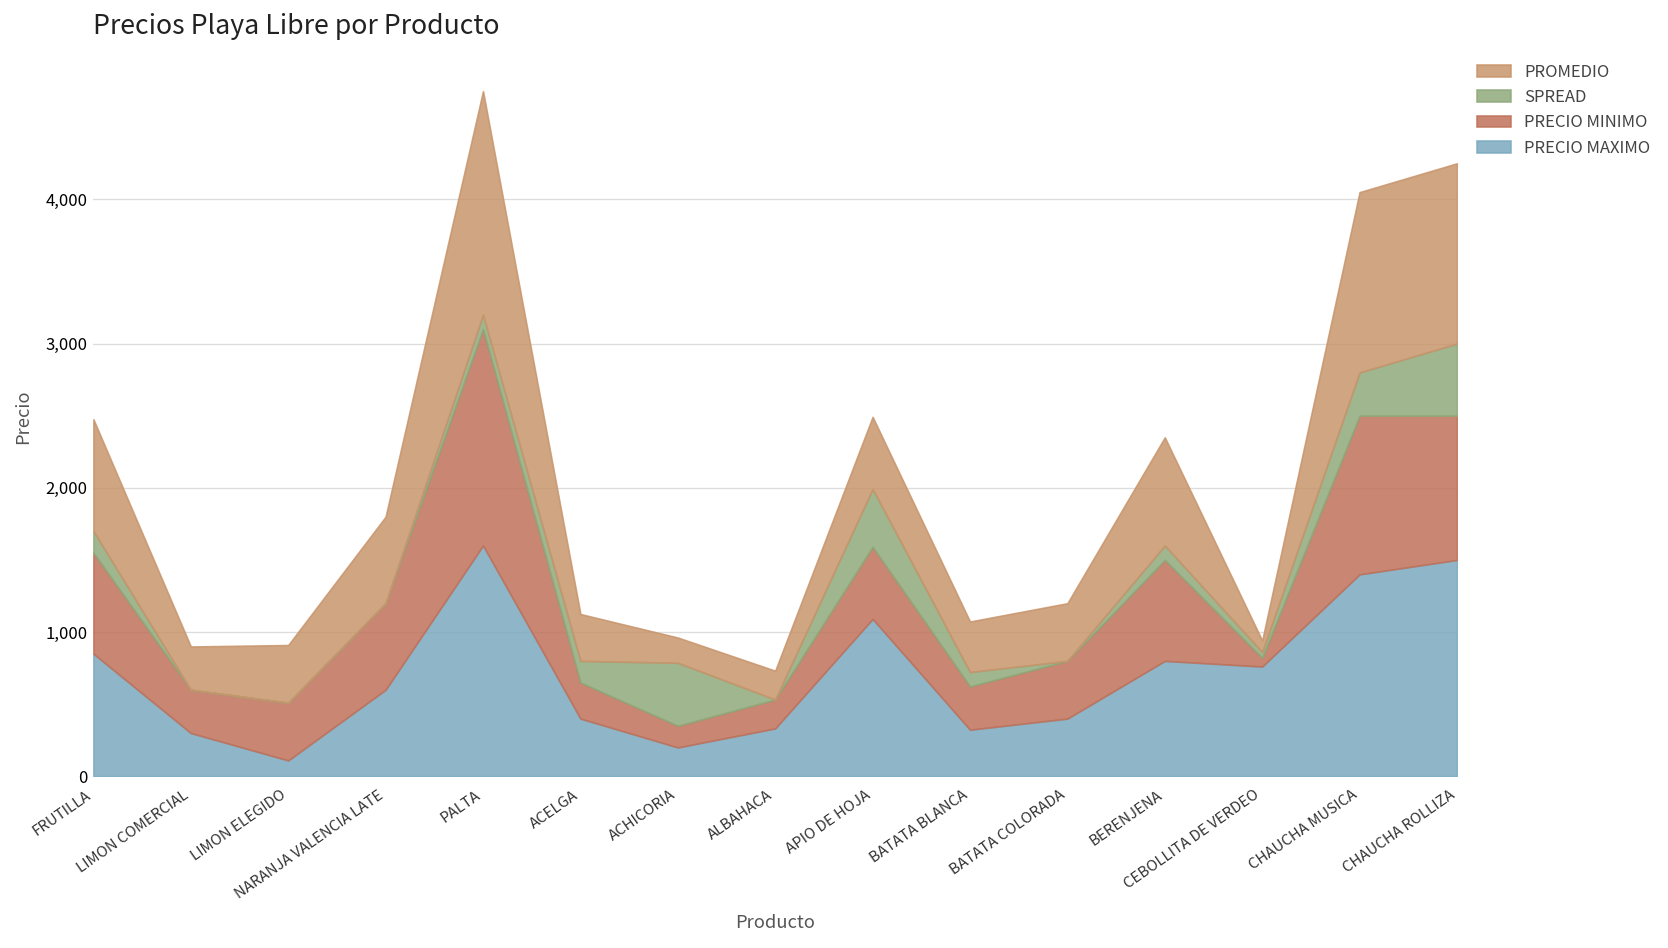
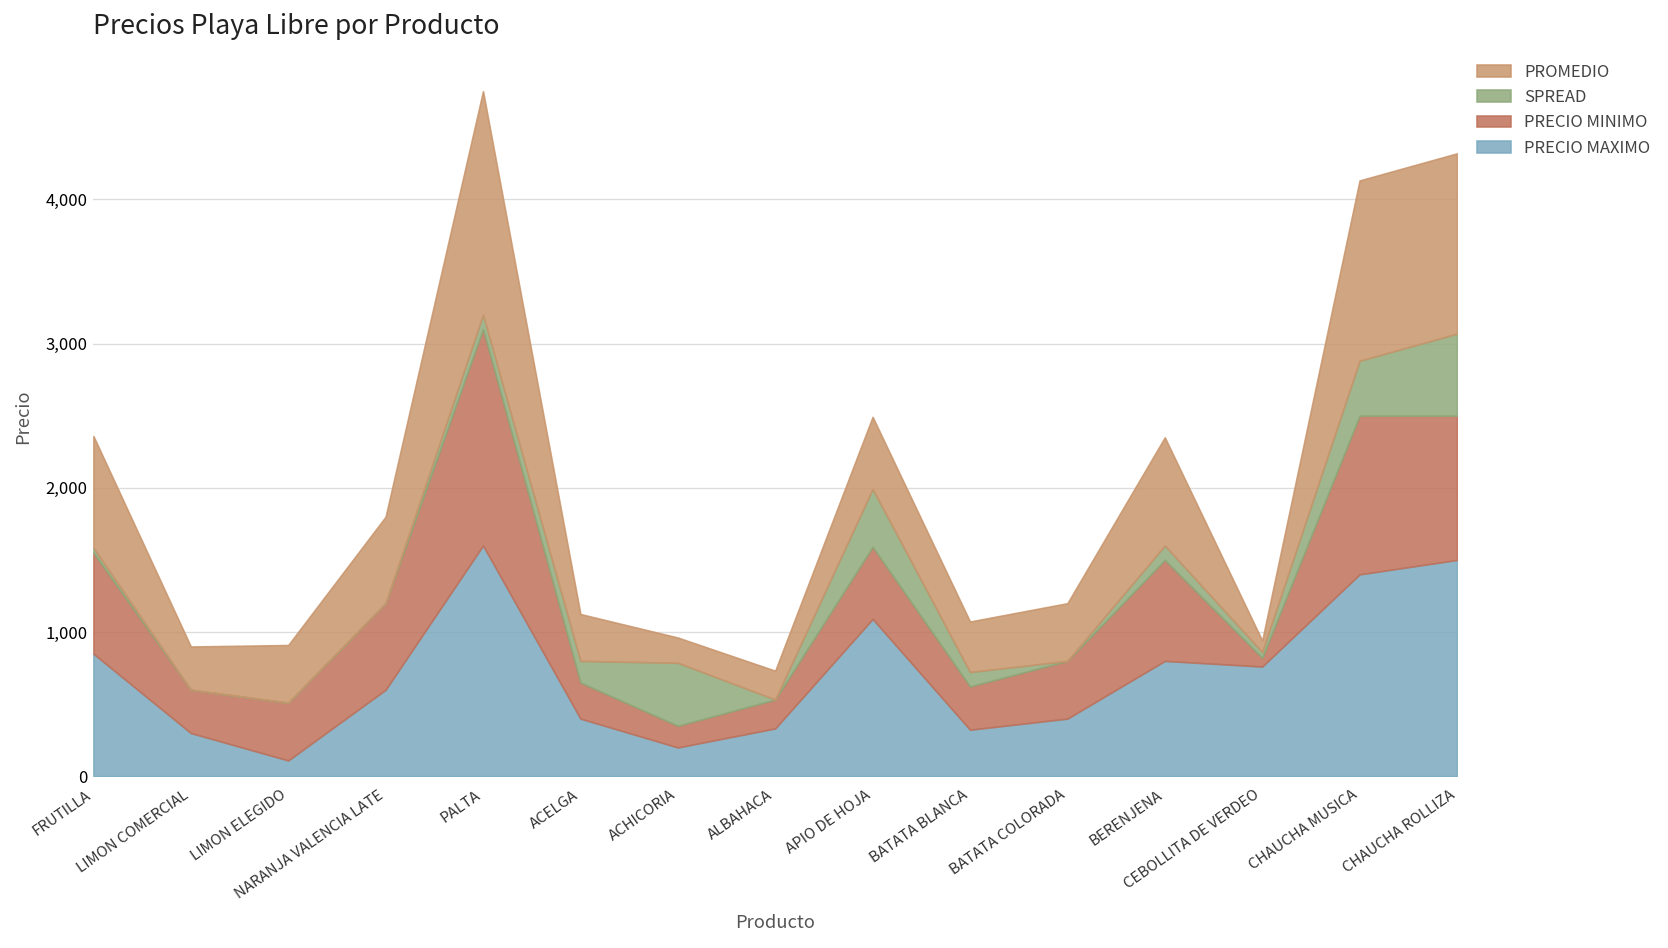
  {
    "PRECIO MAXIMO": {
      "FRUTILLA": "850",
      "LIMON COMERCIAL": "300",
      "LIMON ELEGIDO": "110",
      "NARANJA VALENCIA LATE": "600",
      "PALTA": "1,600",
      "ACELGA": "400",
      "ACHICORIA": "200",
      "ALBAHACA": "330",
      "APIO DE HOJA": "1,090",
      "BATATA BLANCA": "320",
      "BATATA COLORADA": "400",
      "BERENJENA": "800",
      "CEBOLLITA DE VERDEO": "760",
      "CHAUCHA MUSICA": "1,400",
      "CHAUCHA ROLLIZA": "1,500"
    },
    "SPREAD": {
-     "FRUTILLA": "150",
+     "FRUTILLA": "30",
      "PALTA": "100",
      "ACELGA": "150",
      "ACHICORIA": "440",
      "APIO DE HOJA": "400",
      "BATATA BLANCA": "100",
      "BERENJENA": "100",
      "CEBOLLITA DE VERDEO": "40",
-     "CHAUCHA MUSICA": "300",
-     "CHAUCHA ROLLIZA": "500"
+     "CHAUCHA MUSICA": "380",
+     "CHAUCHA ROLLIZA": "570"
    }
  }
